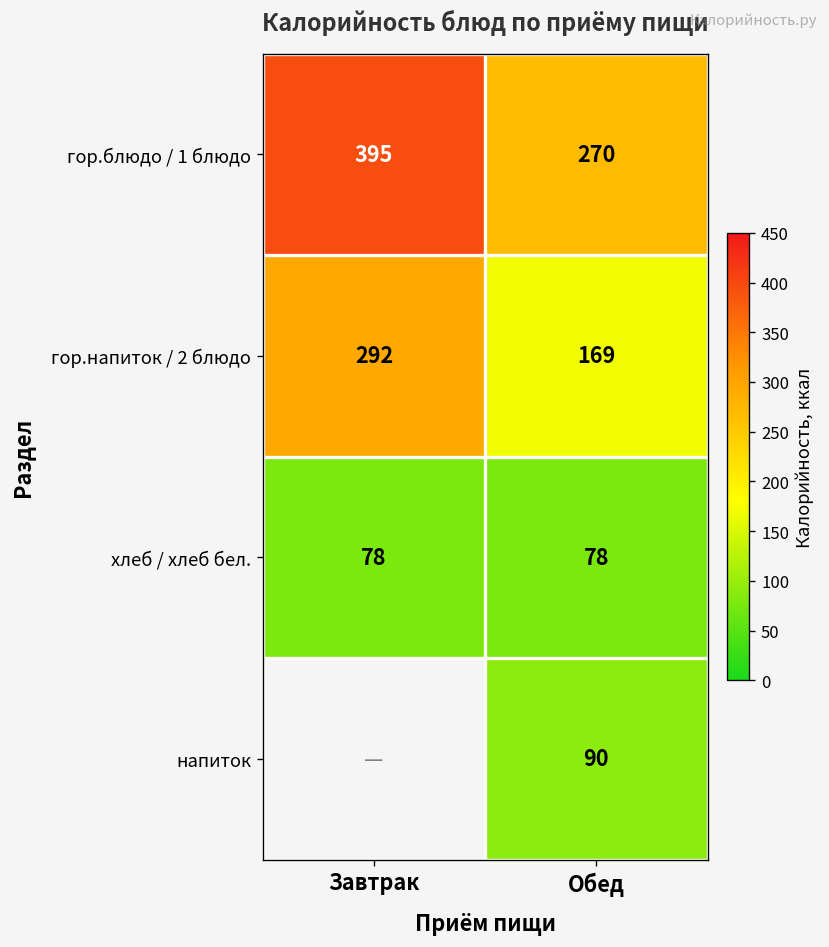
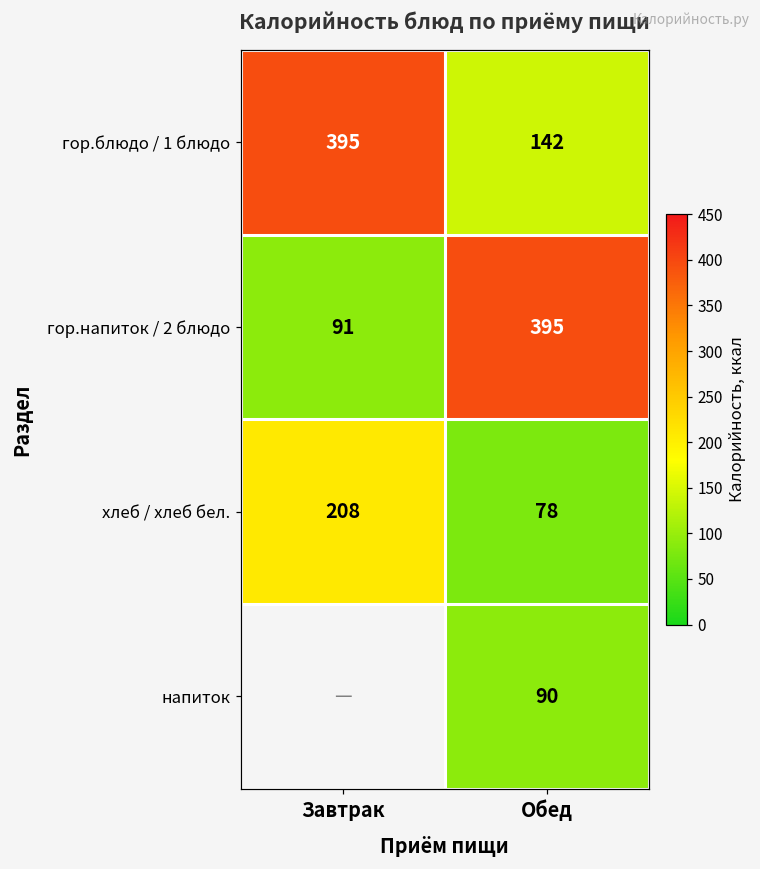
  {
    "гор.блюдо / 1 блюдо": {
      "Завтрак": 395,
-     "Обед": 270
+     "Обед": 142
    },
    "гор.напиток / 2 блюдо": {
-     "Завтрак": 292,
-     "Обед": 169
+     "Завтрак": 91,
+     "Обед": 395
    },
    "хлеб / хлеб бел.": {
-     "Завтрак": 78,
+     "Завтрак": 208,
      "Обед": 78
    },
    "напиток": {
      "Обед": 90
    }
  }
